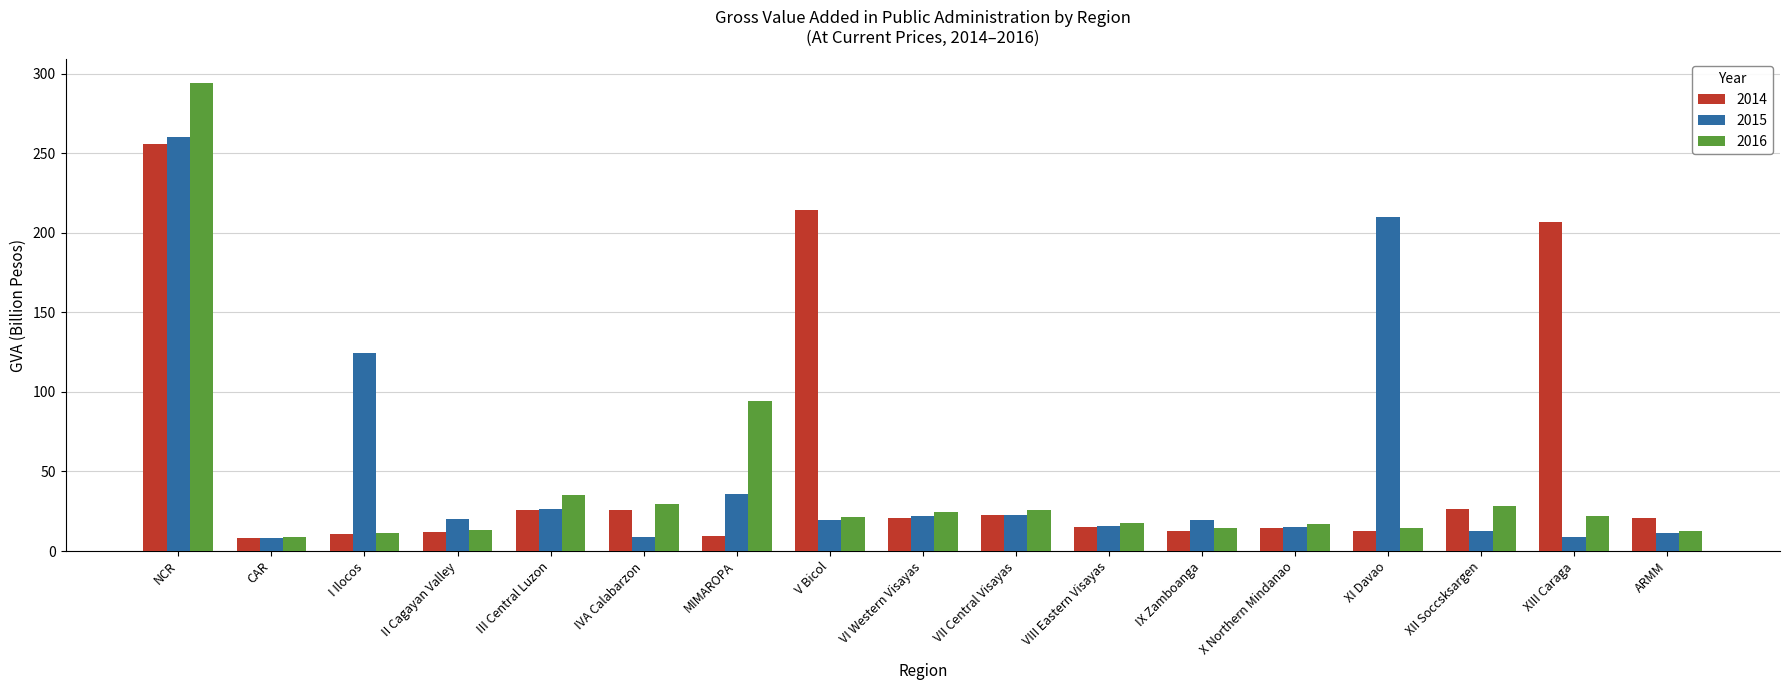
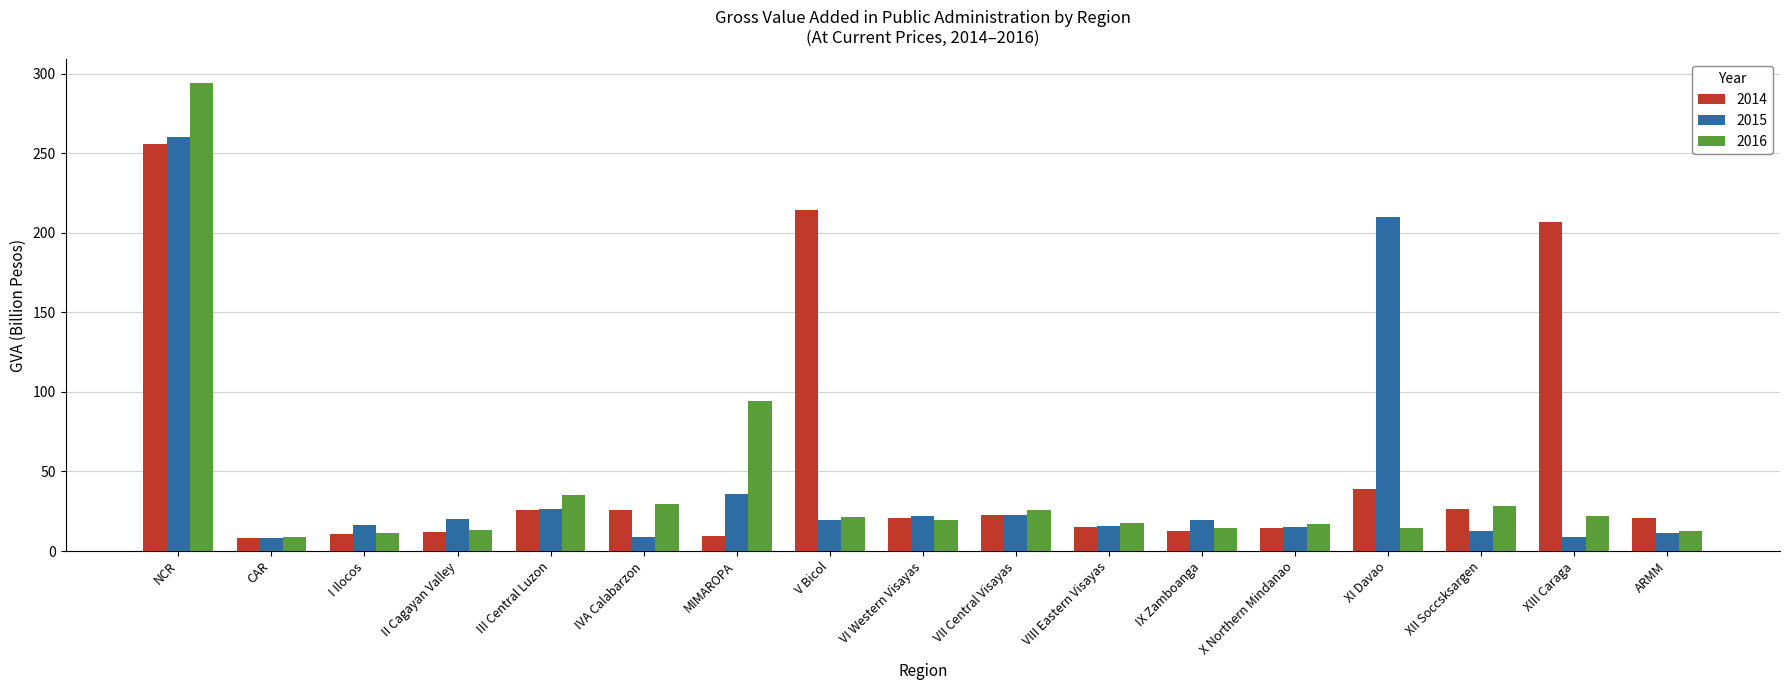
  {
    "2014": {
      "NCR": 256,
      "CAR": 8,
      "I Ilocos": 11,
      "II Cagayan Valley": 12,
      "III Central Luzon": 26,
      "IVA Calabarzon": 26,
      "MIMAROPA": 10,
      "V Bicol": 214,
      "VI Western Visayas": 21,
      "VII Central Visayas": 22,
      "VIII Eastern Visayas": 15,
      "IX Zamboanga": 13,
      "X Northern Mindanao": 15,
-     "XI Davao": 13,
+     "XI Davao": 39,
      "XII Soccsksargen": 26,
      "XIII Caraga": 207,
      "ARMM": 21
    },
    "2015": {
      "NCR": 260,
      "CAR": 8,
-     "I Ilocos": 125,
+     "I Ilocos": 16,
      "II Cagayan Valley": 20,
      "III Central Luzon": 26,
      "IVA Calabarzon": 9,
      "MIMAROPA": 36,
      "V Bicol": 19,
      "VI Western Visayas": 22,
      "VII Central Visayas": 23,
      "VIII Eastern Visayas": 16,
      "IX Zamboanga": 19,
      "X Northern Mindanao": 15,
      "XI Davao": 210,
      "XII Soccsksargen": 12,
      "XIII Caraga": 9,
      "ARMM": 11
    },
    "2016": {
      "NCR": 294,
      "CAR": 9,
      "I Ilocos": 12,
      "II Cagayan Valley": 13,
      "III Central Luzon": 35,
      "IVA Calabarzon": 30,
      "MIMAROPA": 95,
      "V Bicol": 21,
-     "VI Western Visayas": 25,
+     "VI Western Visayas": 20,
      "VII Central Visayas": 26,
      "VIII Eastern Visayas": 17,
      "IX Zamboanga": 15,
      "X Northern Mindanao": 17,
      "XI Davao": 14,
      "XII Soccsksargen": 28,
      "XIII Caraga": 22,
      "ARMM": 12
    }
  }
